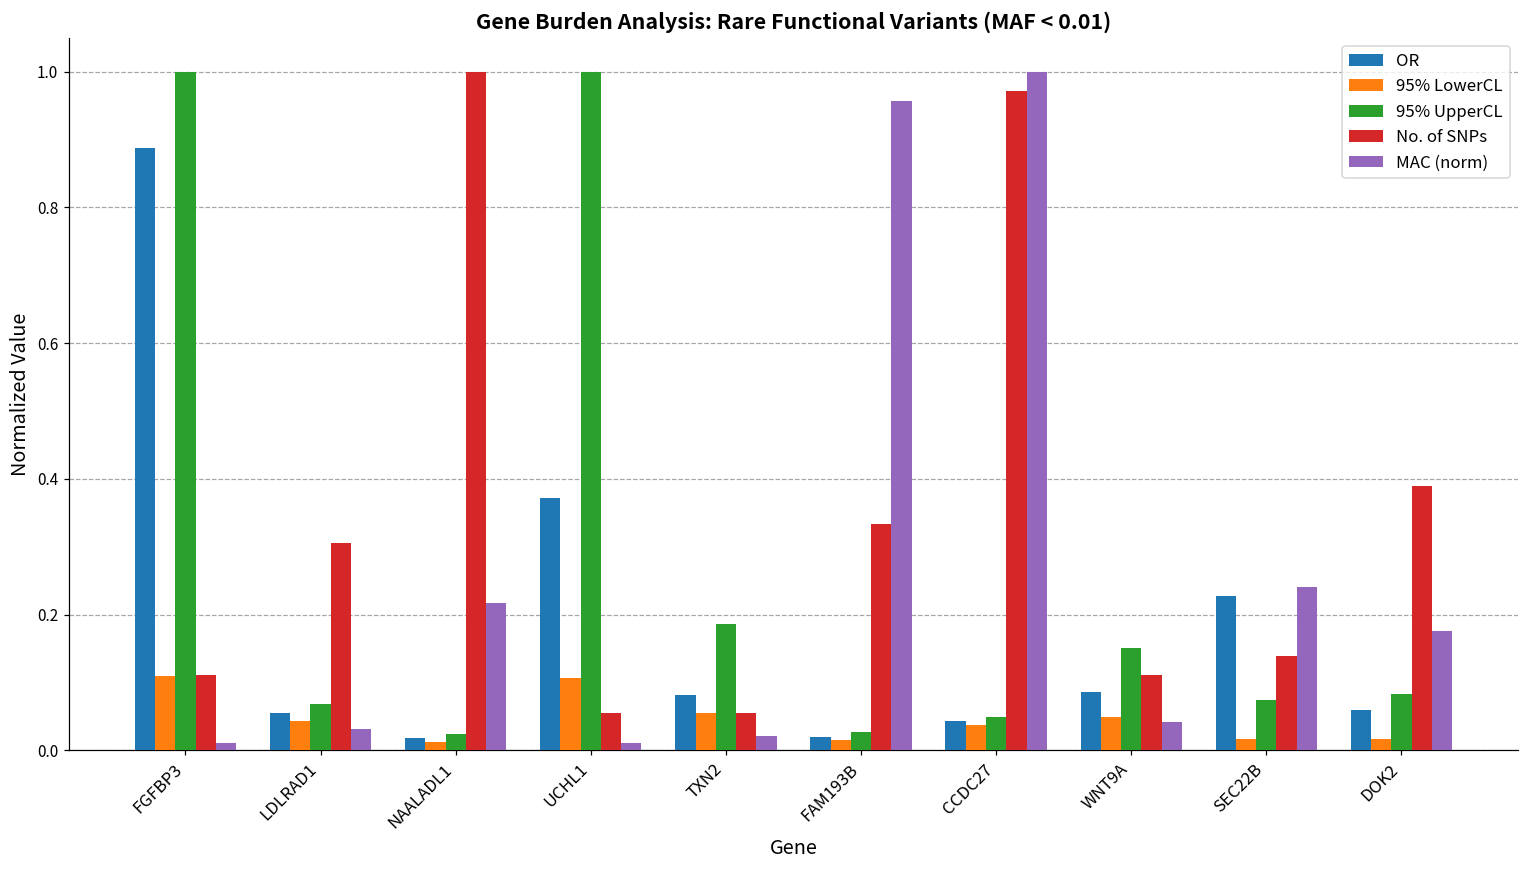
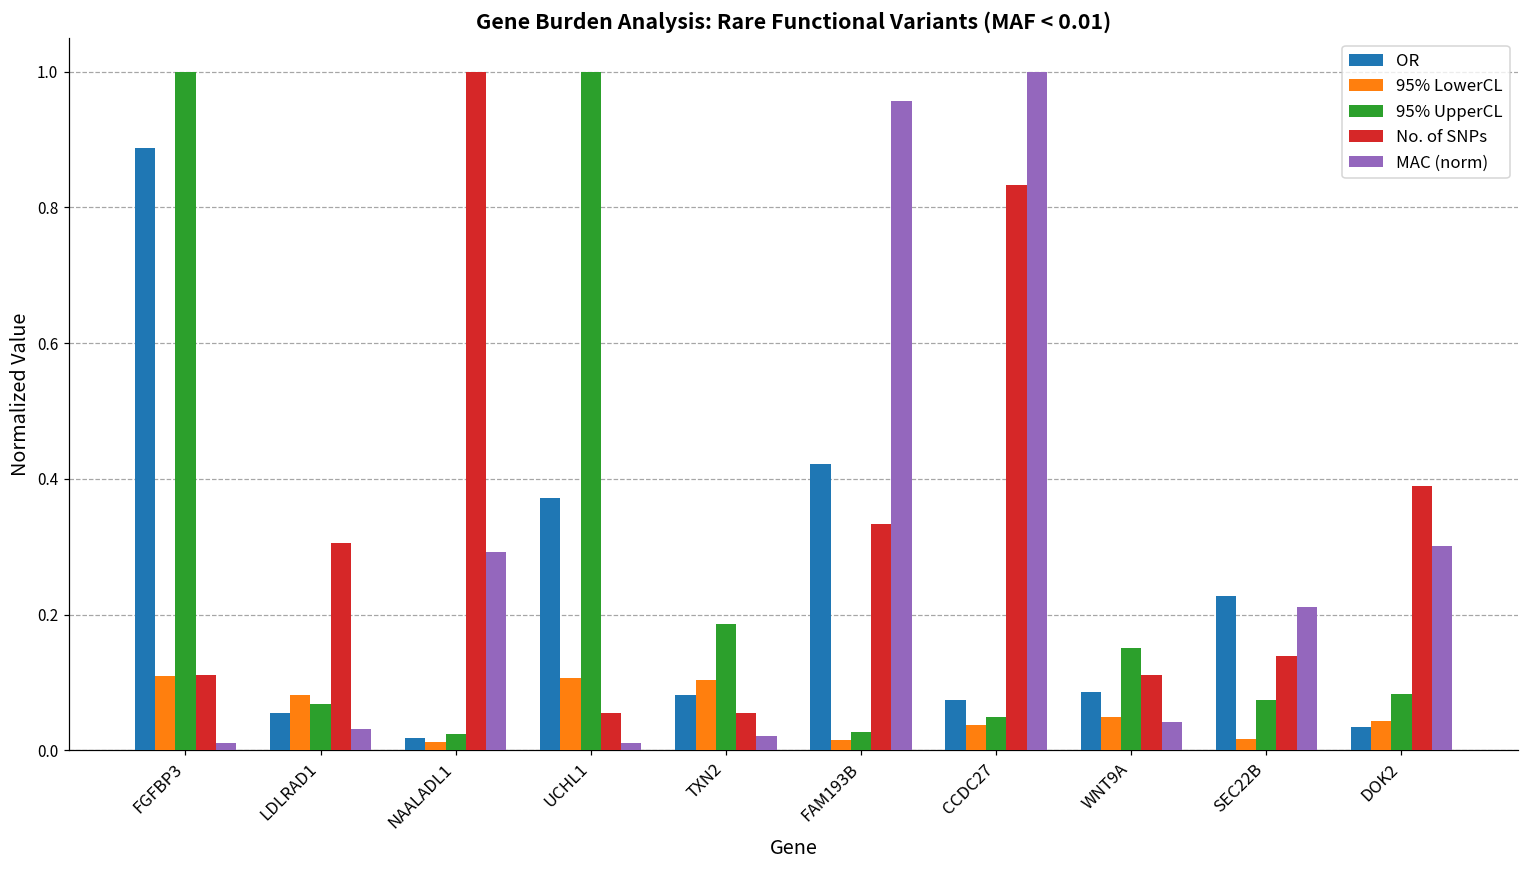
  {
    "OR": {
      "FGFBP3": 0.89,
      "LDLRAD1": 0.05,
      "NAALADL1": 0.02,
      "UCHL1": 0.37,
      "TXN2": 0.08,
-     "FAM193B": 0.02,
-     "CCDC27": 0.04,
+     "FAM193B": 0.42,
+     "CCDC27": 0.07,
      "WNT9A": 0.09,
      "SEC22B": 0.23,
-     "DOK2": 0.06
+     "DOK2": 0.03
    },
    "95% LowerCL": {
      "FGFBP3": 0.11,
-     "LDLRAD1": 0.04,
+     "LDLRAD1": 0.08,
      "NAALADL1": 0.01,
      "UCHL1": 0.11,
-     "TXN2": 0.05,
+     "TXN2": 0.10,
      "FAM193B": 0.02,
      "CCDC27": 0.04,
      "WNT9A": 0.05,
      "SEC22B": 0.02,
-     "DOK2": 0.02
+     "DOK2": 0.04
    },
    "95% UpperCL": {
      "FGFBP3": 1.00,
      "LDLRAD1": 0.07,
      "NAALADL1": 0.02,
      "UCHL1": 1.00,
      "TXN2": 0.19,
      "FAM193B": 0.03,
      "CCDC27": 0.05,
      "WNT9A": 0.15,
      "SEC22B": 0.07,
      "DOK2": 0.08
    },
    "No. of SNPs": {
      "FGFBP3": 0.11,
      "LDLRAD1": 0.31,
      "NAALADL1": 1.00,
      "UCHL1": 0.06,
      "TXN2": 0.06,
      "FAM193B": 0.33,
-     "CCDC27": 0.97,
+     "CCDC27": 0.83,
      "WNT9A": 0.11,
      "SEC22B": 0.14,
      "DOK2": 0.39
    },
    "MAC (norm)": {
      "FGFBP3": 0.01,
      "LDLRAD1": 0.03,
-     "NAALADL1": 0.22,
+     "NAALADL1": 0.29,
      "UCHL1": 0.01,
      "TXN2": 0.02,
      "FAM193B": 0.96,
      "CCDC27": 1.00,
      "WNT9A": 0.04,
-     "SEC22B": 0.24,
-     "DOK2": 0.18
+     "SEC22B": 0.21,
+     "DOK2": 0.30
    }
  }
